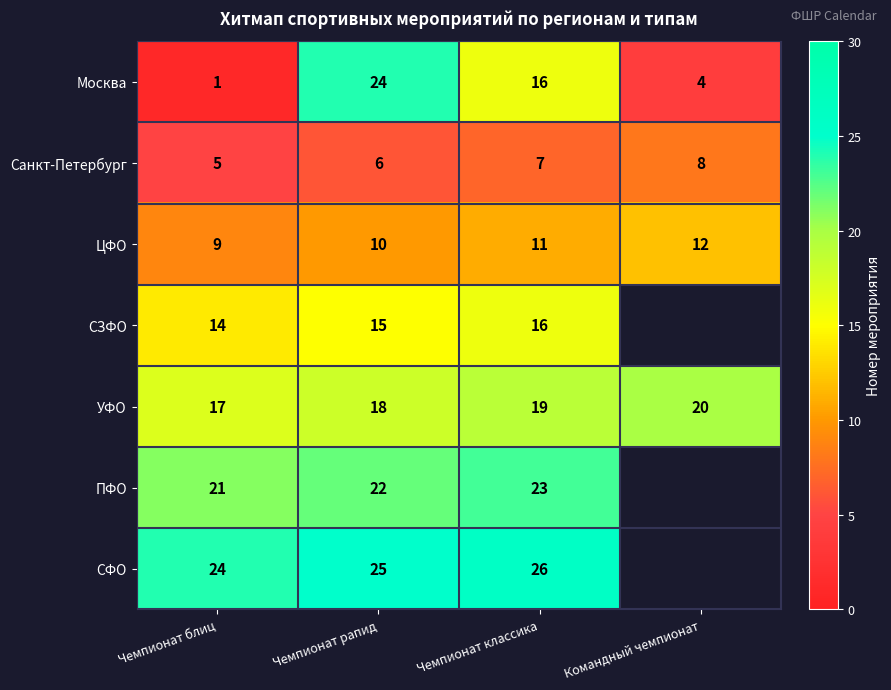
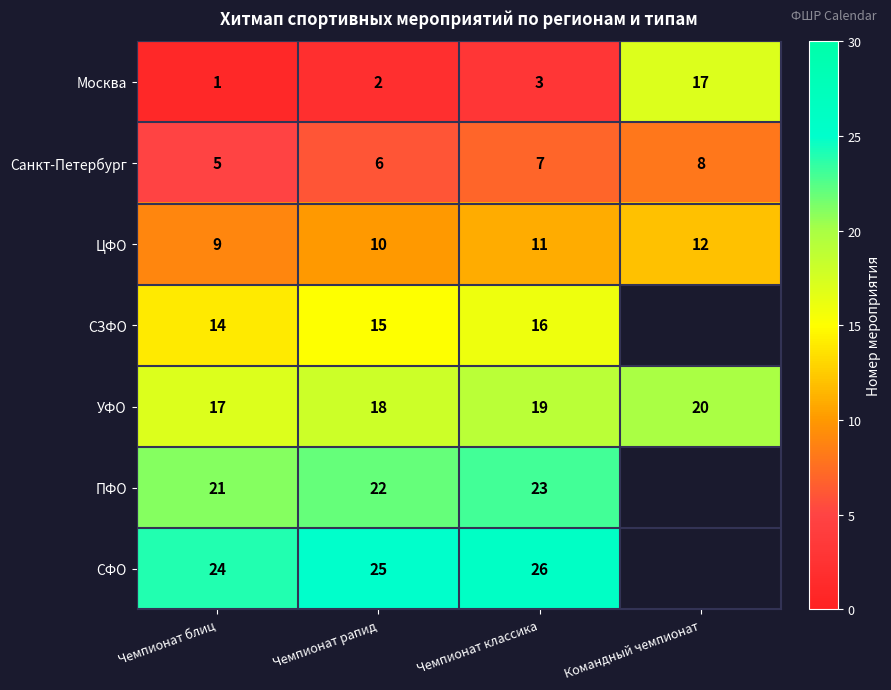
  {
    "Москва": {
      "Чемпионат блиц": 1,
-     "Чемпионат рапид": 24,
-     "Чемпионат классика": 16,
-     "Командный чемпионат": 4
+     "Чемпионат рапид": 2,
+     "Чемпионат классика": 3,
+     "Командный чемпионат": 17
    },
    "Санкт-Петербург": {
      "Чемпионат блиц": 5,
      "Чемпионат рапид": 6,
      "Чемпионат классика": 7,
      "Командный чемпионат": 8
    },
    "ЦФО": {
      "Чемпионат блиц": 9,
      "Чемпионат рапид": 10,
      "Чемпионат классика": 11,
      "Командный чемпионат": 12
    },
    "СЗФО": {
      "Чемпионат блиц": 14,
      "Чемпионат рапид": 15,
      "Чемпионат классика": 16
    },
    "УФО": {
      "Чемпионат блиц": 17,
      "Чемпионат рапид": 18,
      "Чемпионат классика": 19,
      "Командный чемпионат": 20
    },
    "ПФО": {
      "Чемпионат блиц": 21,
      "Чемпионат рапид": 22,
      "Чемпионат классика": 23
    },
    "СФО": {
      "Чемпионат блиц": 24,
      "Чемпионат рапид": 25,
      "Чемпионат классика": 26
    }
  }
